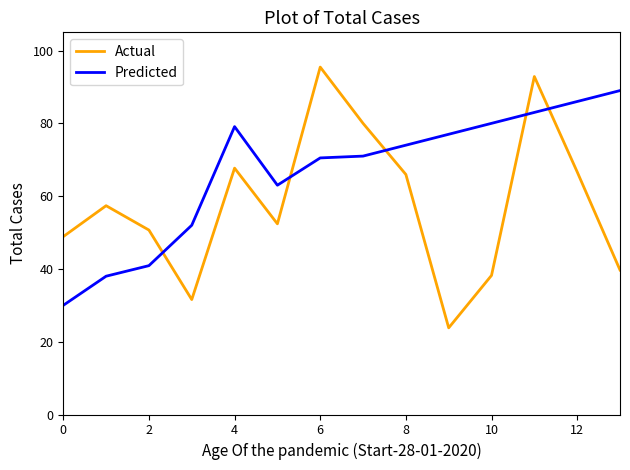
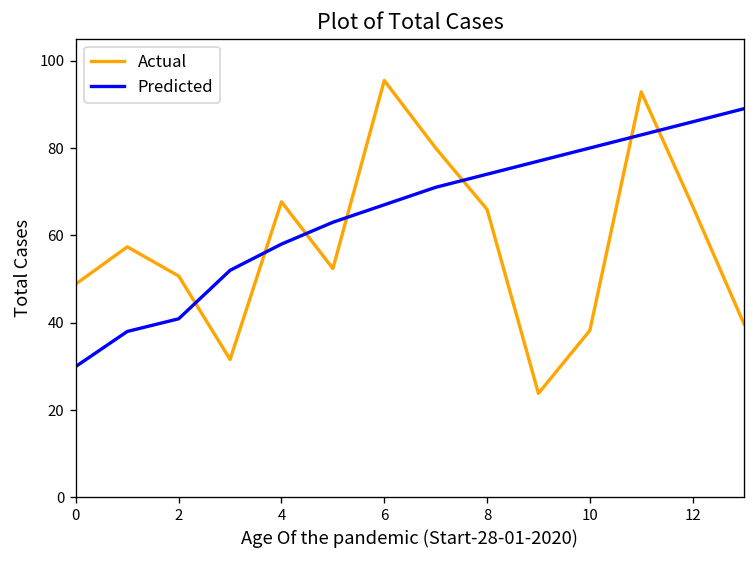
  {
    "Actual": {
      "0": 49,
      "2": 51,
      "4": 68,
      "6": 95,
      "8": 66,
      "10": 38,
      "12": 67
    },
    "Predicted": {
      "0": 30,
      "2": 41,
-     "4": 79,
-     "6": 71,
+     "4": 58,
+     "6": 67,
      "8": 74,
      "10": 80,
      "12": 86
    }
  }
